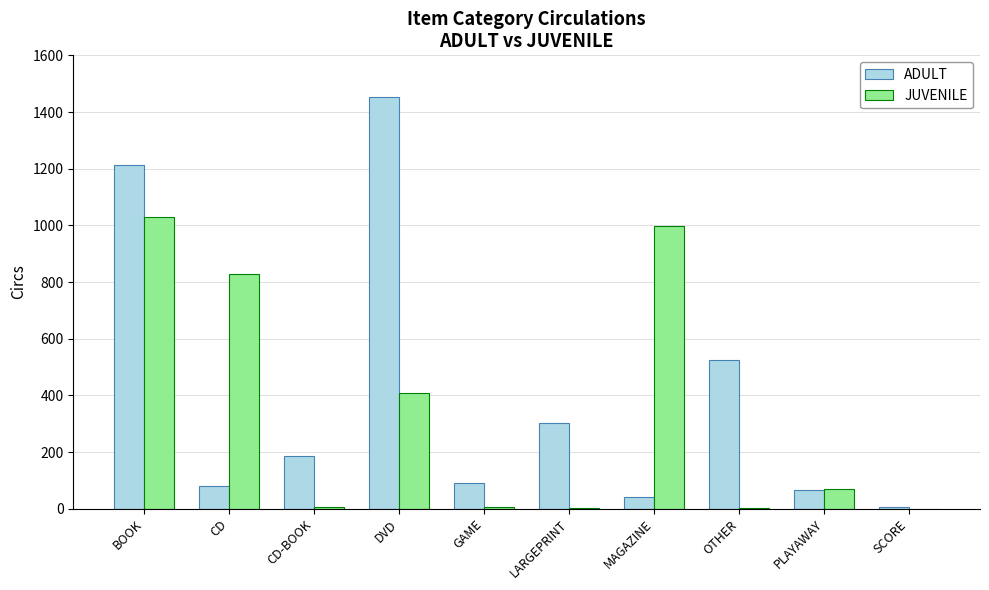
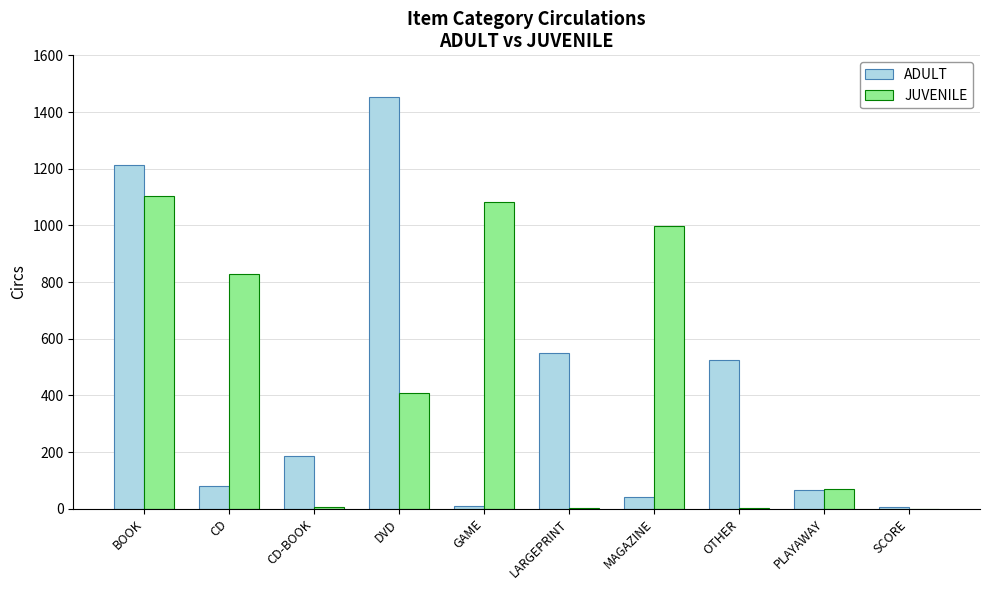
  {
    "ADULT": {
      "BOOK": 1210,
      "CD": 80,
      "CD-BOOK": 190,
      "DVD": 1450,
-     "GAME": 90,
-     "LARGEPRINT": 300,
+     "GAME": 10,
+     "LARGEPRINT": 550,
      "MAGAZINE": 40,
      "OTHER": 530,
      "PLAYAWAY": 70
    },
    "JUVENILE": {
-     "BOOK": 1030,
+     "BOOK": 1100,
      "CD": 830,
      "DVD": 410,
-     "GAME": 10,
+     "GAME": 1080,
      "MAGAZINE": 1000,
      "PLAYAWAY": 70,
      "SCORE": 0
    }
  }
